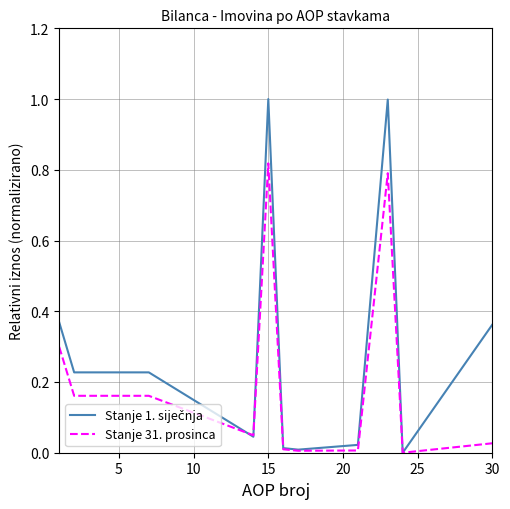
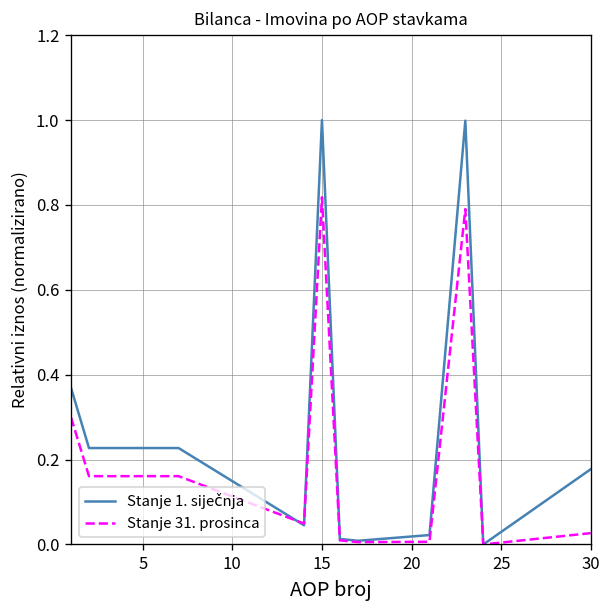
  {
    "Stanje 1. siječnja": {
      "15": 1.00,
-     "30": 0.36
+     "30": 0.18
    },
    "Stanje 31. prosinca": {
      "15": 0.82,
      "30": 0.03
    }
  }
